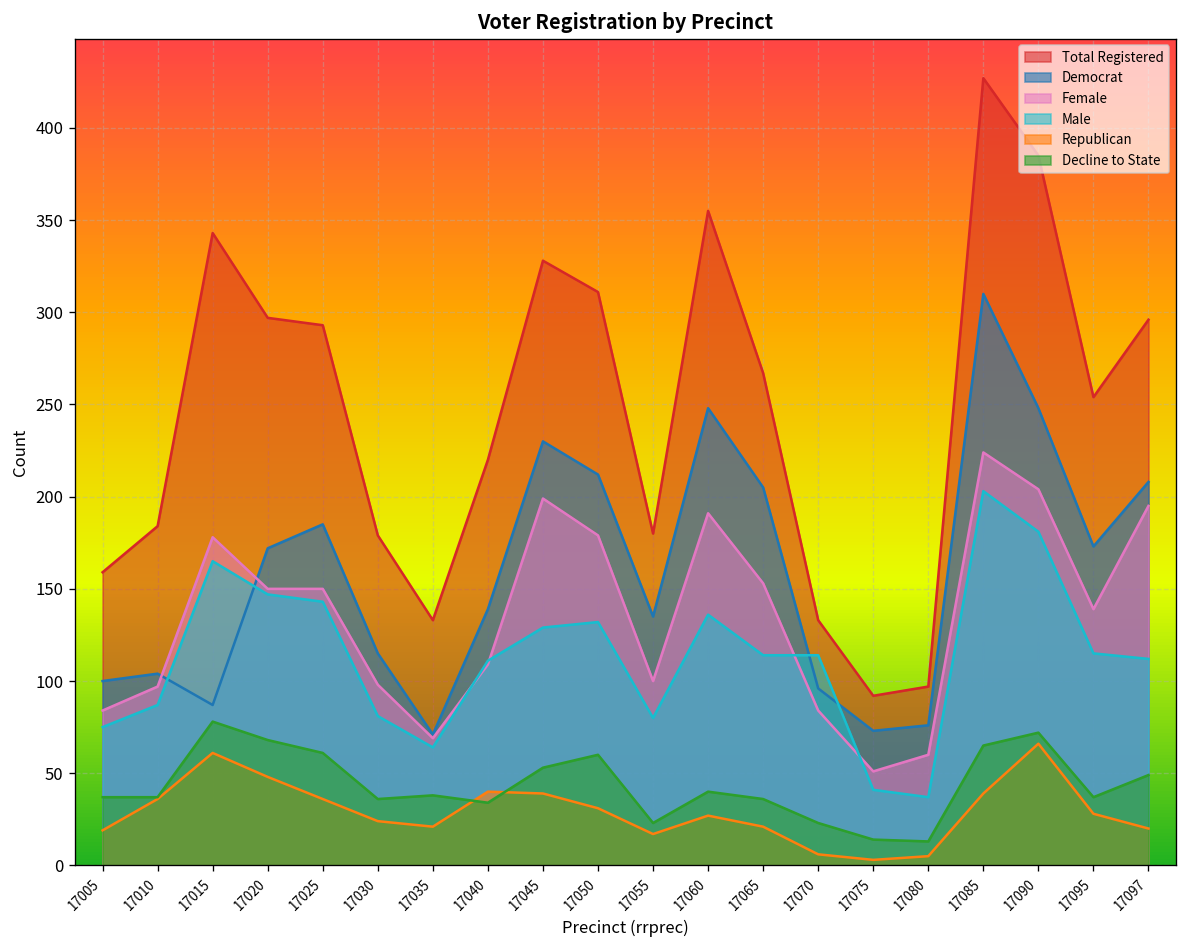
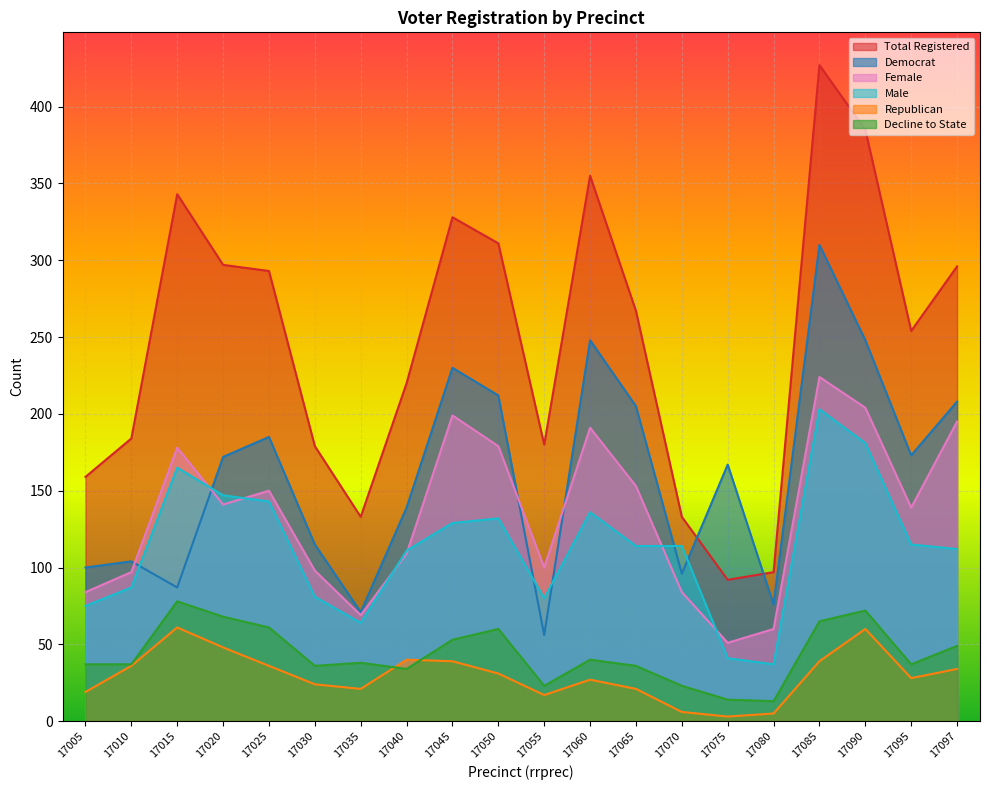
  {
    "Total Registered": {
      "17005": 159,
      "17010": 184,
      "17015": 343,
      "17020": 297,
      "17025": 293,
      "17030": 179,
      "17035": 133,
      "17040": 220,
      "17045": 328,
      "17050": 311,
      "17055": 180,
      "17060": 355,
      "17065": 267,
      "17070": 133,
      "17075": 92,
      "17080": 97,
      "17085": 427,
      "17095": 254,
      "17097": 296
    },
    "Democrat": {
      "17005": 100,
      "17010": 104,
      "17015": 87,
      "17020": 172,
      "17025": 185,
      "17030": 115,
      "17035": 71,
      "17040": 139,
      "17045": 230,
      "17050": 212,
-     "17055": 135,
+     "17055": 56,
      "17060": 248,
      "17065": 205,
      "17070": 96,
-     "17075": 73,
+     "17075": 167,
      "17080": 76,
      "17085": 310,
      "17090": 248,
      "17095": 173,
      "17097": 208
    },
    "Female": {
      "17005": 84,
      "17010": 97,
      "17015": 178,
-     "17020": 150,
+     "17020": 141,
      "17025": 150,
      "17030": 98,
      "17035": 69,
      "17040": 109,
      "17045": 199,
      "17050": 179,
      "17055": 100,
      "17060": 191,
      "17065": 153,
      "17070": 84,
      "17075": 51,
      "17080": 60,
      "17085": 224,
      "17090": 204,
      "17095": 139,
      "17097": 195
    },
    "Male": {
      "17005": 75,
      "17010": 87,
      "17015": 165,
      "17020": 147,
      "17025": 143,
      "17030": 81,
      "17035": 64,
      "17040": 111,
      "17045": 129,
      "17050": 132,
      "17055": 80,
      "17060": 136,
      "17065": 114,
      "17070": 114,
      "17075": 41,
      "17080": 37,
      "17085": 203,
      "17090": 181,
      "17095": 115,
      "17097": 112
    },
    "Republican": {
      "17005": 19,
      "17015": 61,
      "17020": 48,
      "17025": 36,
      "17030": 24,
      "17035": 21,
      "17040": 40,
      "17045": 39,
      "17050": 31,
      "17055": 17,
      "17060": 27,
      "17065": 21,
      "17070": 6,
      "17075": 3,
      "17080": 5,
      "17085": 39,
-     "17090": 66,
+     "17090": 60,
      "17095": 28,
-     "17097": 20
+     "17097": 34
    },
    "Decline to State": {
      "17005": 37,
      "17015": 78,
      "17020": 68,
      "17025": 61,
      "17030": 36,
      "17035": 38,
      "17040": 34,
      "17045": 53,
      "17050": 60,
      "17055": 23,
      "17060": 40,
      "17065": 36,
      "17070": 23,
      "17075": 14,
      "17080": 13,
      "17085": 65,
      "17090": 72,
      "17095": 37,
      "17097": 49
    }
  }
